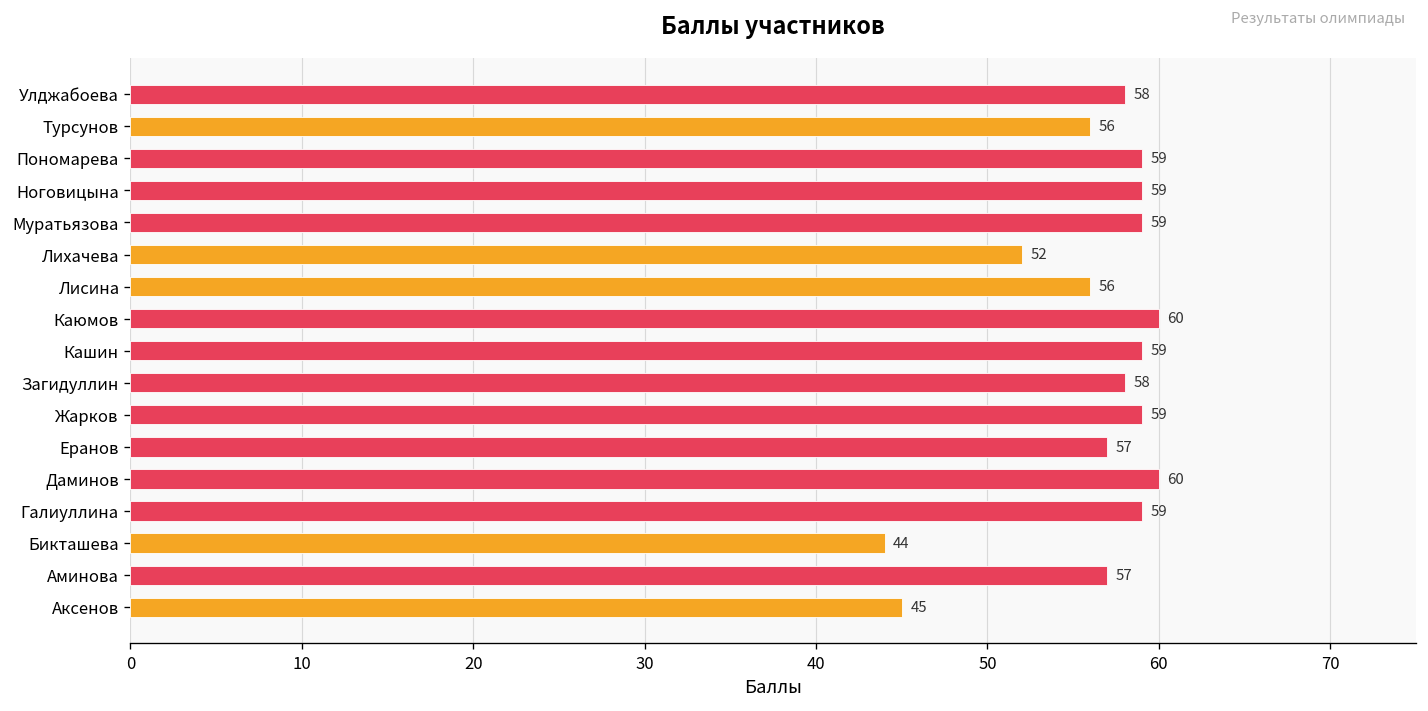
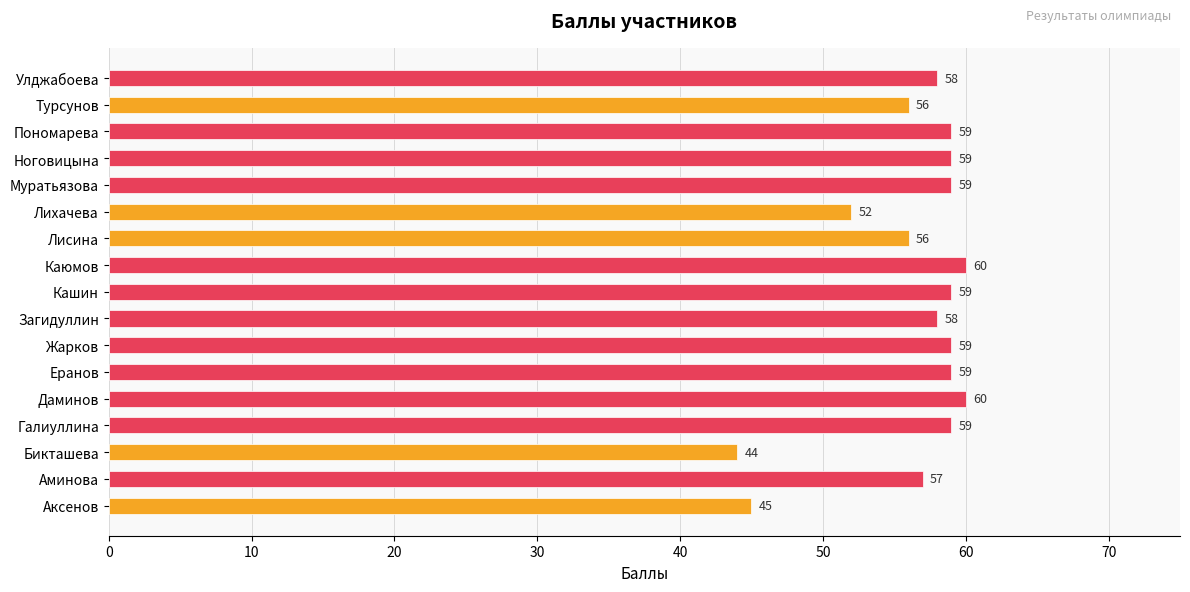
  {
    "Улджабоева": 58,
    "Турсунов": 56,
    "Пономарева": 59,
    "Ноговицына": 59,
    "Муратьязова": 59,
    "Лихачева": 52,
    "Лисина": 56,
    "Каюмов": 60,
    "Кашин": 59,
    "Загидуллин": 58,
    "Жарков": 59,
-   "Еранов": 57,
+   "Еранов": 59,
    "Даминов": 60,
    "Галиуллина": 59,
    "Бикташева": 44,
    "Аминова": 57,
    "Аксенов": 45
  }
